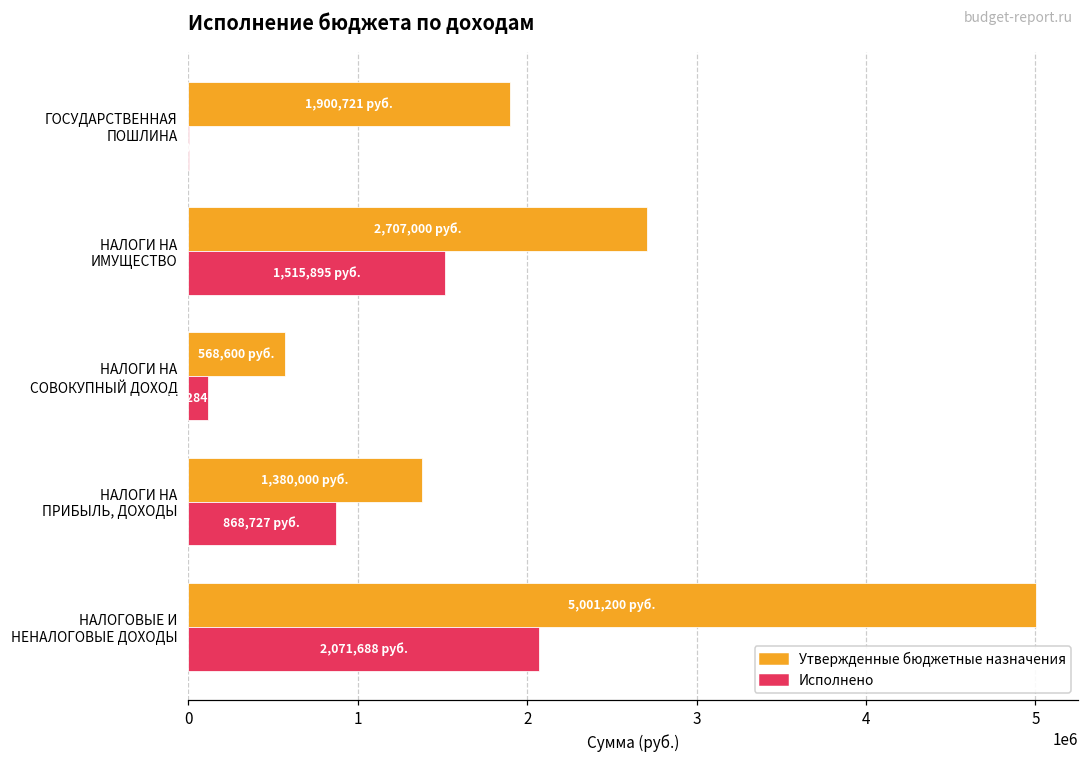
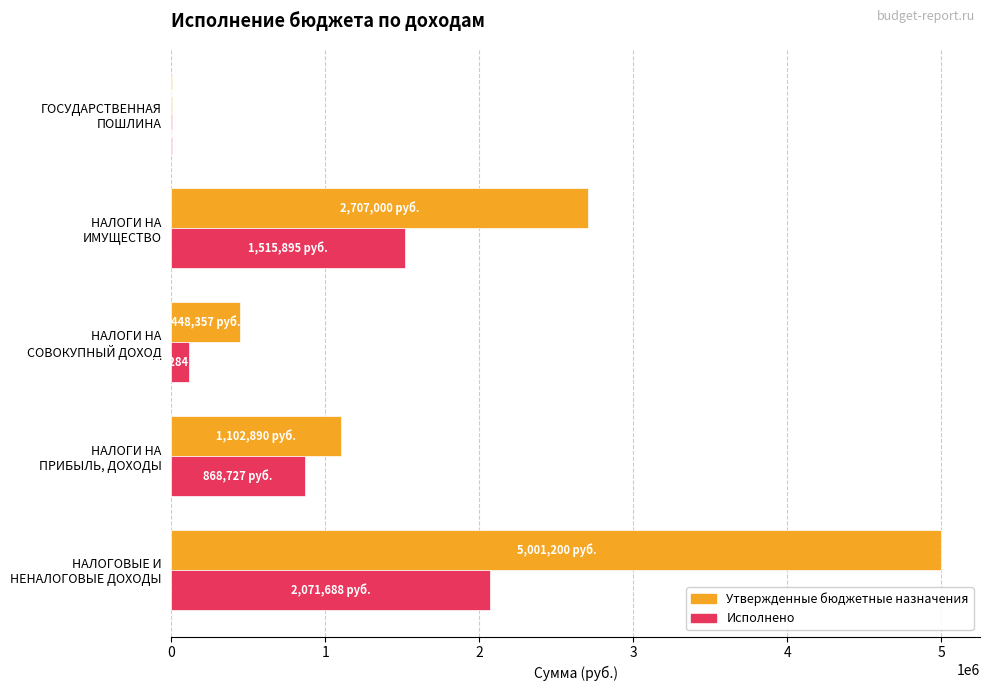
  {
    "Утвержденные бюджетные назначения": {
-     "ГОСУДАРСТВЕННАЯ ПОШЛИНА": "1900000",
+     "ГОСУДАРСТВЕННАЯ ПОШЛИНА": "10000",
      "НАЛОГИ НА ИМУЩЕСТВО": "2,707,000",
-     "НАЛОГИ НА СОВОКУПНЫЙ ДОХОД": "568,600",
-     "НАЛОГИ НА ПРИБЫЛЬ, ДОХОДЫ": "1,380,000",
+     "НАЛОГИ НА СОВОКУПНЫЙ ДОХОД": "448,357",
+     "НАЛОГИ НА ПРИБЫЛЬ, ДОХОДЫ": "1,102,890",
      "НАЛОГОВЫЕ И НЕНАЛОГОВЫЕ ДОХОДЫ": "5,001,200"
    },
    "Исполнено": {
      "НАЛОГИ НА ИМУЩЕСТВО": "1,515,895",
      "НАЛОГИ НА ПРИБЫЛЬ, ДОХОДЫ": "868,727",
      "НАЛОГОВЫЕ И НЕНАЛОГОВЫЕ ДОХОДЫ": "2,071,688"
    }
  }
